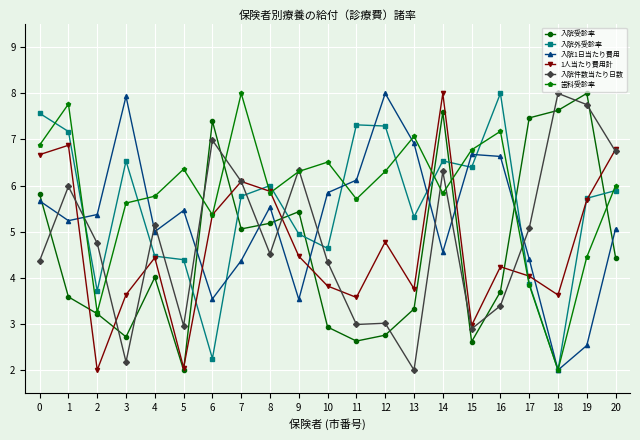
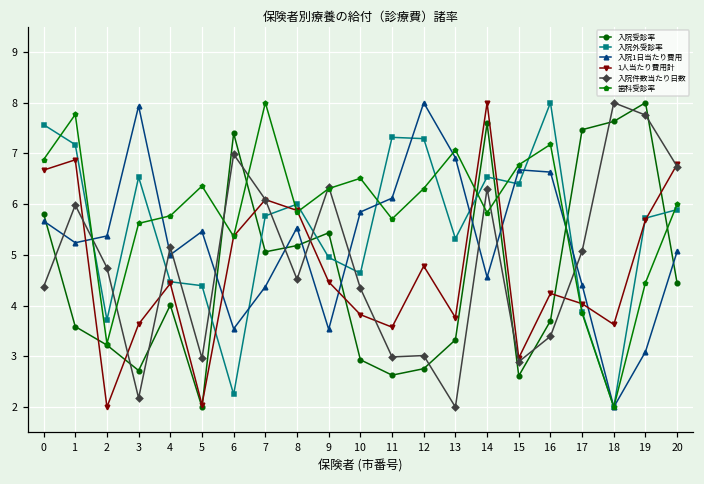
  {
    "入院外受診率": {
      "0": 7.6,
      "1": 7.2,
      "2": 3.7,
      "3": 6.5,
      "5": 4.4,
      "6": 2.2,
      "7": 5.8,
      "8": 6.0,
      "9": 5.0,
      "10": 4.6,
      "11": 7.3,
      "12": 7.3,
      "13": 5.3,
      "14": 6.5,
      "15": 6.4,
      "16": 8.0,
      "20": 5.9
    },
    "入院1日当たり費用": {
      "0": 5.7,
      "1": 5.2,
      "2": 5.4,
      "3": 7.9,
      "4": 5.0,
      "5": 5.5,
      "6": 3.5,
      "7": 4.4,
      "8": 5.5,
      "9": 3.5,
      "10": 5.8,
      "11": 6.1,
      "12": 8.0,
      "13": 6.9,
      "14": 4.6,
      "15": 6.7,
      "16": 6.6,
      "17": 4.4,
-     "19": 2.5,
+     "19": 3.1,
      "20": 5.1
    },
    "1人当たり費用計": {
      "0": 6.7,
      "1": 6.9,
      "2": 2.0,
      "3": 3.6,
      "9": 4.5,
      "10": 3.8,
      "11": 3.6,
      "12": 4.8,
      "13": 3.8,
      "14": 8.0,
      "15": 3.0,
      "16": 4.2,
      "17": 4.0,
      "18": 3.6
    },
    "入院件数当たり日数": {
      "0": 4.4,
      "1": 6.0,
      "2": 4.7,
      "3": 2.2,
      "4": 5.2,
      "5": 3.0,
      "6": 7.0,
      "8": 4.5,
      "10": 4.3,
      "11": 3.0,
      "12": 3.0,
      "13": 2.0,
      "14": 6.3,
      "15": 2.9,
      "16": 3.4,
      "17": 5.1,
      "18": 8.0,
      "19": 7.8
    }
  }
